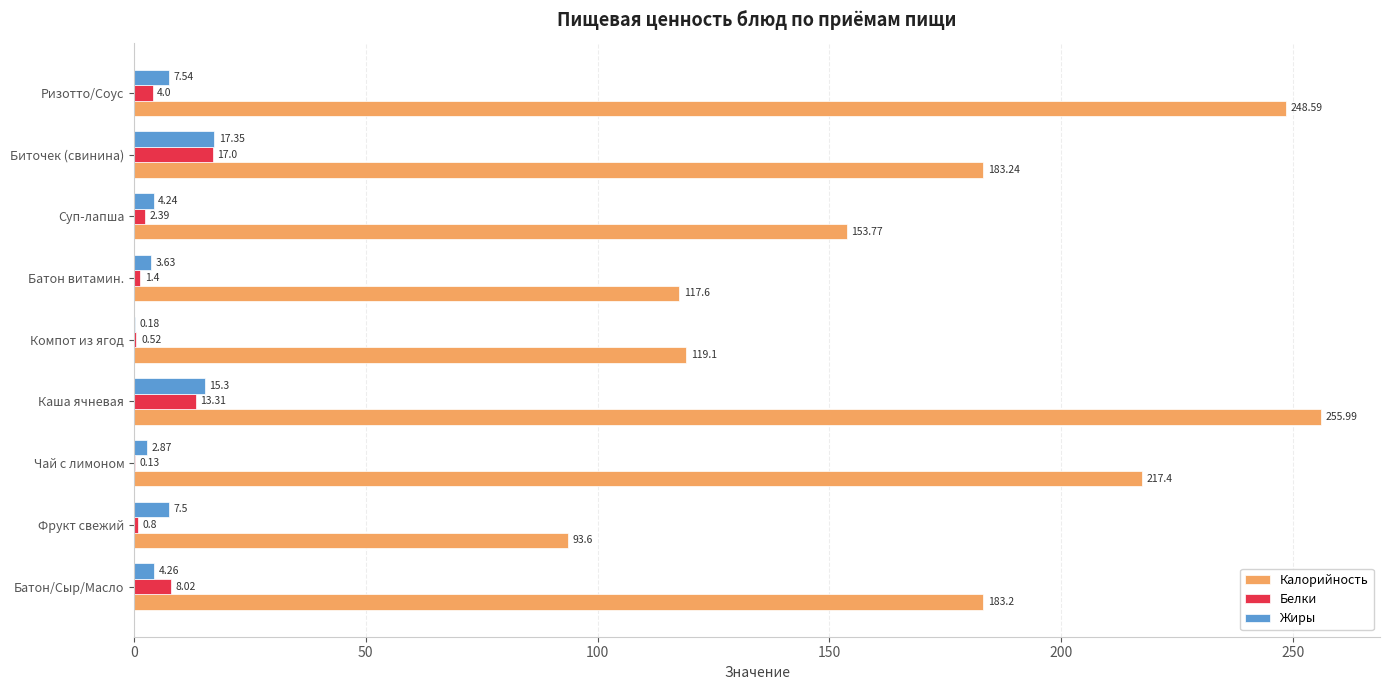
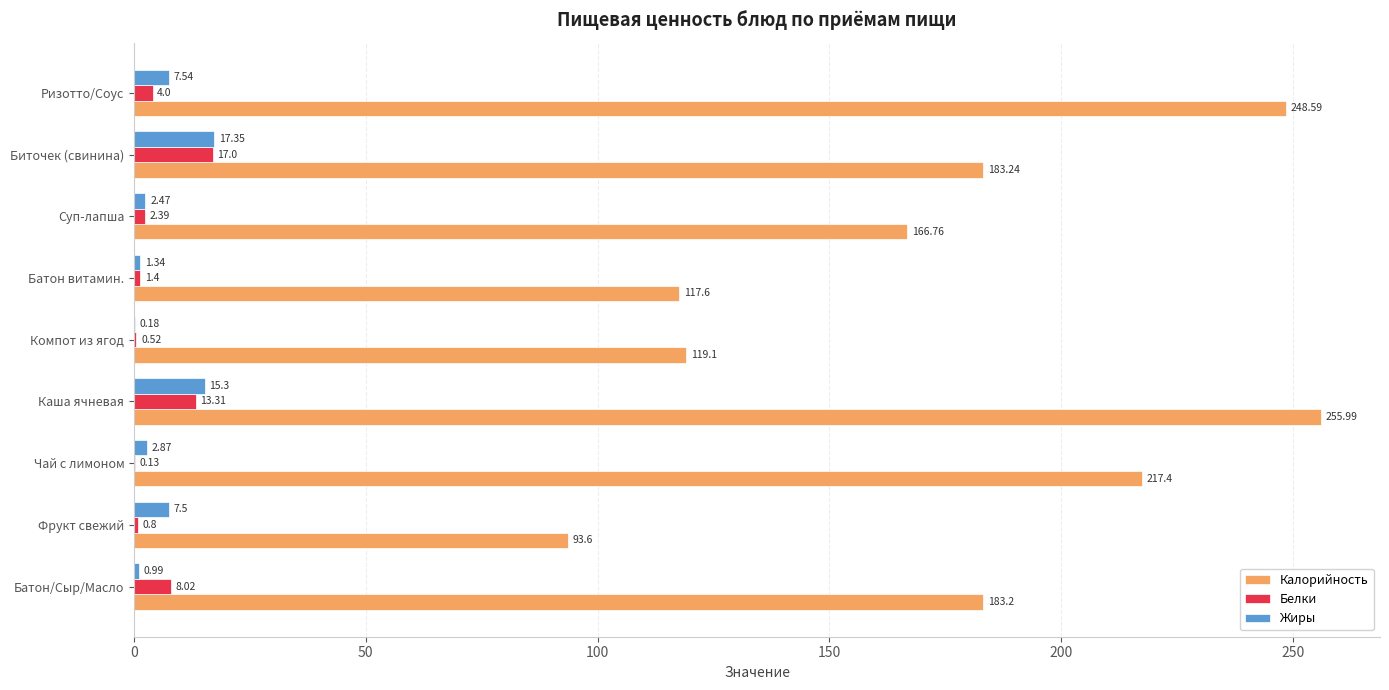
  {
    "Калорийность": {
      "Ризотто/Соус": 248.59,
      "Биточек (свинина)": 183.24,
-     "Суп-лапша": 153.77,
+     "Суп-лапша": 166.76,
      "Батон витамин.": 117.6,
      "Компот из ягод": 119.1,
      "Каша ячневая": 255.99,
      "Чай с лимоном": 217.4,
      "Фрукт свежий": 93.6,
      "Батон/Сыр/Масло": 183.2
    },
    "Белки": {
      "Ризотто/Соус": 4.0,
      "Биточек (свинина)": 17.0,
      "Суп-лапша": 2.39,
      "Батон витамин.": 1.4,
      "Компот из ягод": 0.52,
      "Каша ячневая": 13.31,
      "Чай с лимоном": 0.13,
      "Фрукт свежий": 0.8,
      "Батон/Сыр/Масло": 8.02
    },
    "Жиры": {
      "Ризотто/Соус": 7.54,
      "Биточек (свинина)": 17.35,
-     "Суп-лапша": 4.24,
-     "Батон витамин.": 3.63,
+     "Суп-лапша": 2.47,
+     "Батон витамин.": 1.34,
      "Компот из ягод": 0.18,
      "Каша ячневая": 15.3,
      "Чай с лимоном": 2.87,
      "Фрукт свежий": 7.5,
-     "Батон/Сыр/Масло": 4.26
+     "Батон/Сыр/Масло": 0.99
    }
  }
